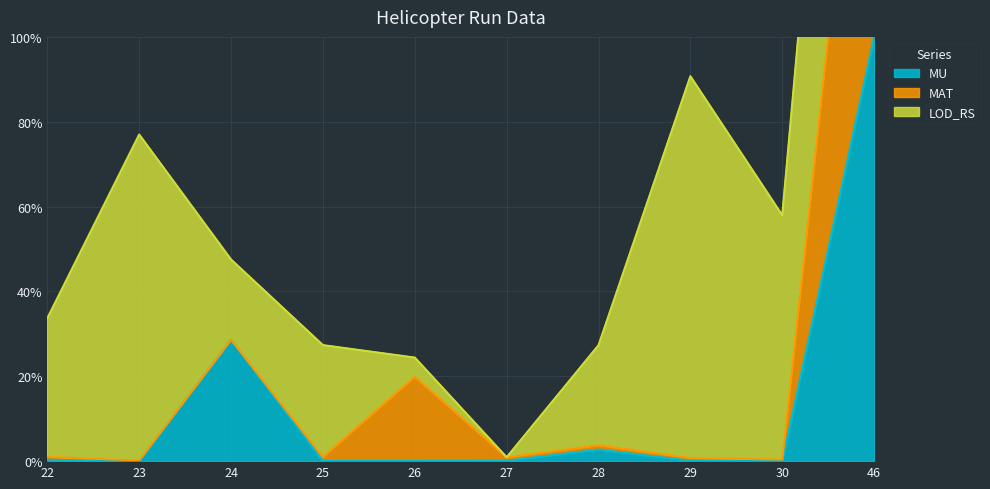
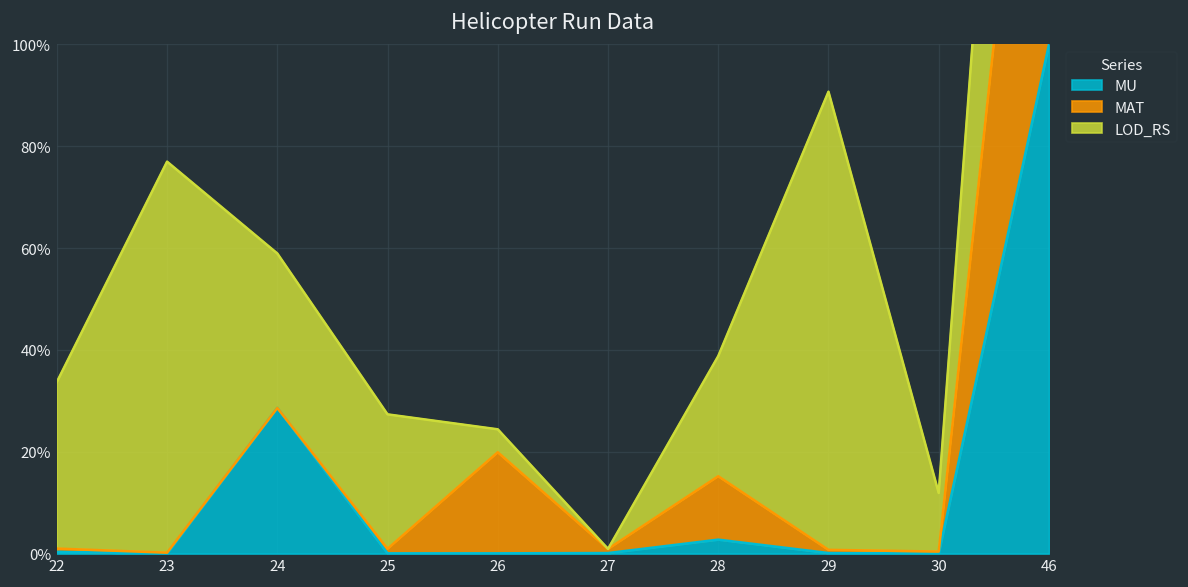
  {
    "MU": {
      "22": "0%",
      "25": "0%",
      "26": "0%",
      "27": "0%",
      "28": "3%",
      "29": "0%",
      "46": "100%"
    },
    "MAT": {
      "22": "1%",
      "25": "1%",
      "26": "20%",
-     "28": "1%",
+     "28": "12%",
      "29": "1%"
    },
    "LOD_RS": {
      "22": "33%",
      "23": "77%",
-     "24": "19%",
+     "24": "30%",
      "25": "26%",
      "26": "5%",
      "28": "24%",
      "29": "90%",
-     "30": "58%"
+     "30": "12%"
    }
  }
